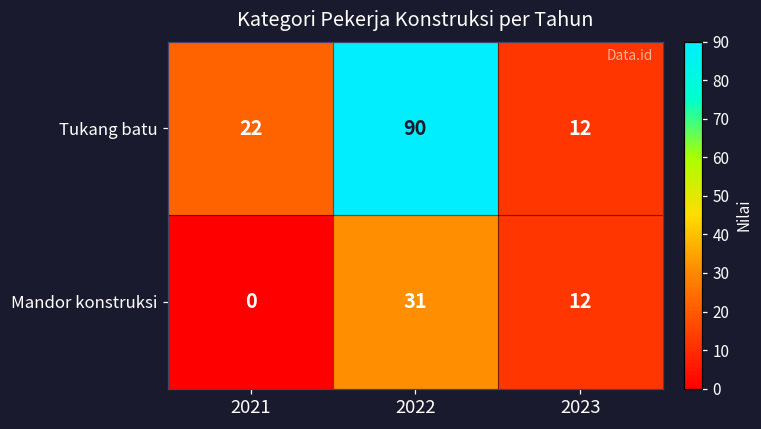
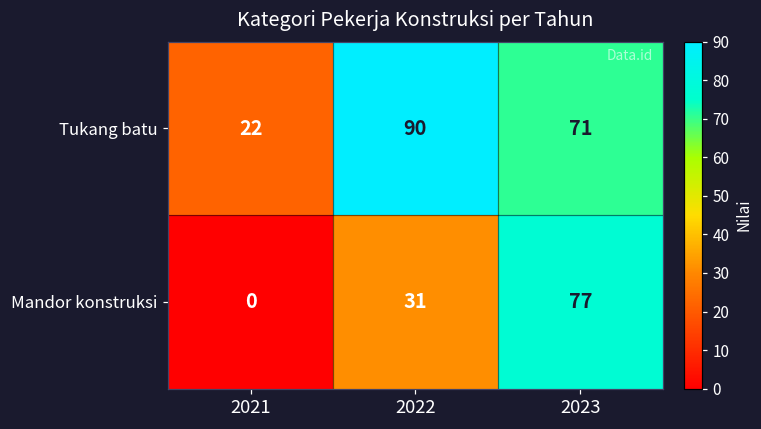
  {
    "Tukang batu": {
      "2021": 22,
      "2022": 90,
-     "2023": 12
+     "2023": 71
    },
    "Mandor konstruksi": {
      "2021": 0,
      "2022": 31,
-     "2023": 12
+     "2023": 77
    }
  }
